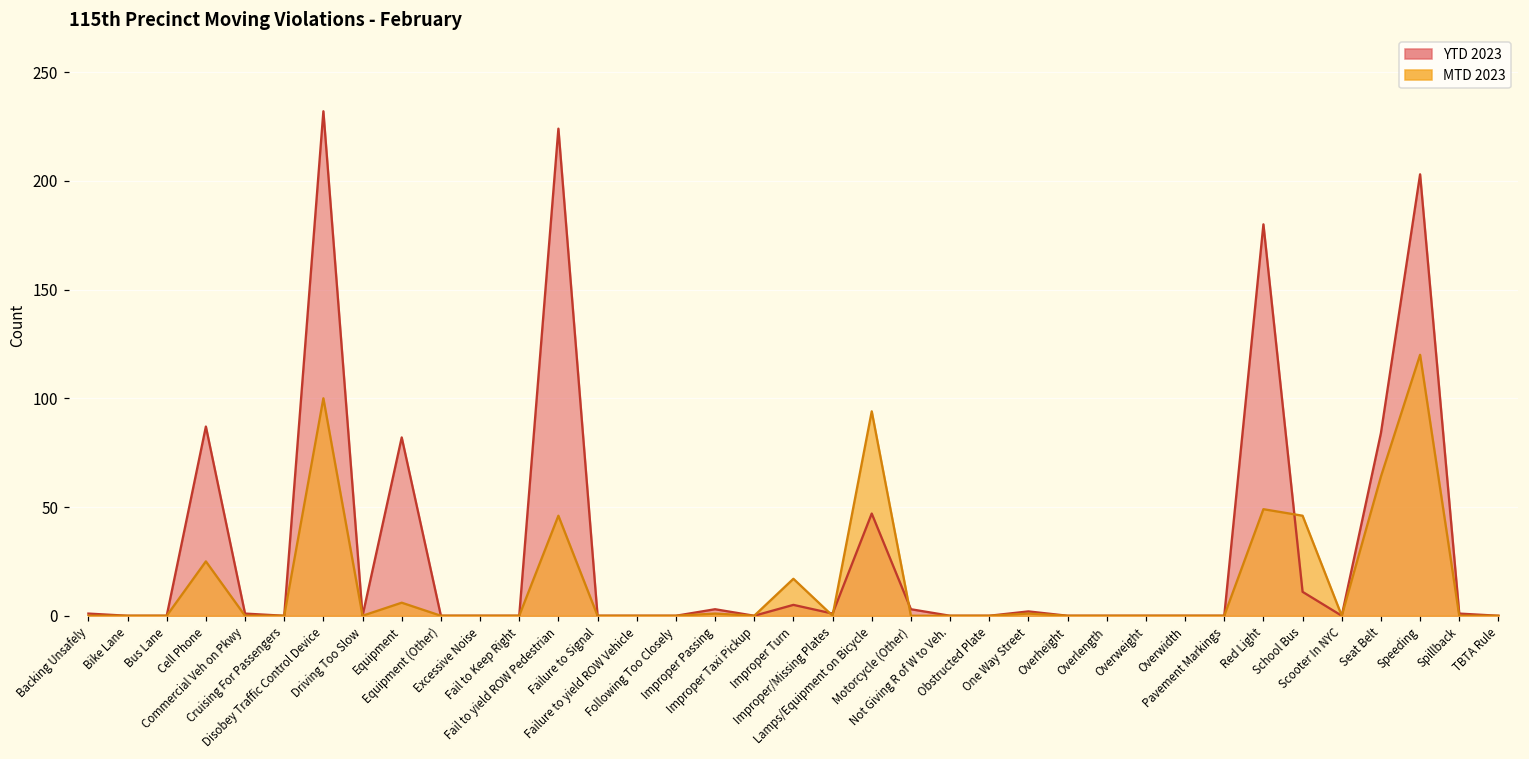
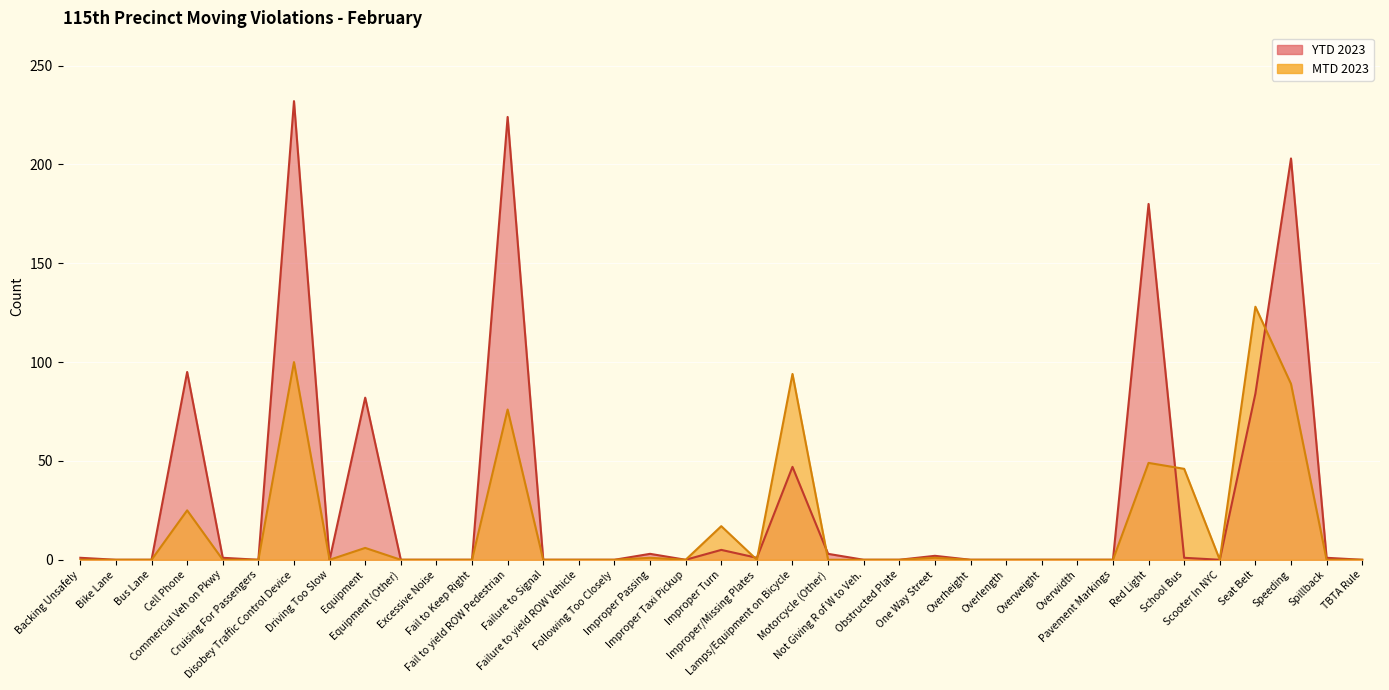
  {
    "YTD 2023": {
-     "Cell Phone": 87,
+     "Cell Phone": 95,
      "Disobey Traffic Control Device": 232,
      "Equipment": 82,
      "Fail to yield ROW Pedestrian": 224,
      "Improper Passing": 3,
      "Improper Turn": 5,
      "Lamps/Equipment on Bicycle": 47,
      "Motorcycle (Other)": 3,
      "Red Light": 180,
-     "School Bus": 11,
+     "School Bus": 1,
      "Seat Belt": 84,
      "Speeding": 203
    },
    "MTD 2023": {
      "Cell Phone": 25,
      "Disobey Traffic Control Device": 100,
      "Equipment": 6,
-     "Fail to yield ROW Pedestrian": 46,
+     "Fail to yield ROW Pedestrian": 76,
      "Improper Passing": 1,
      "Improper Turn": 17,
      "Lamps/Equipment on Bicycle": 94,
      "Motorcycle (Other)": 0,
      "Red Light": 49,
      "School Bus": 46,
-     "Seat Belt": 64,
-     "Speeding": 120
+     "Seat Belt": 128,
+     "Speeding": 89
    }
  }
